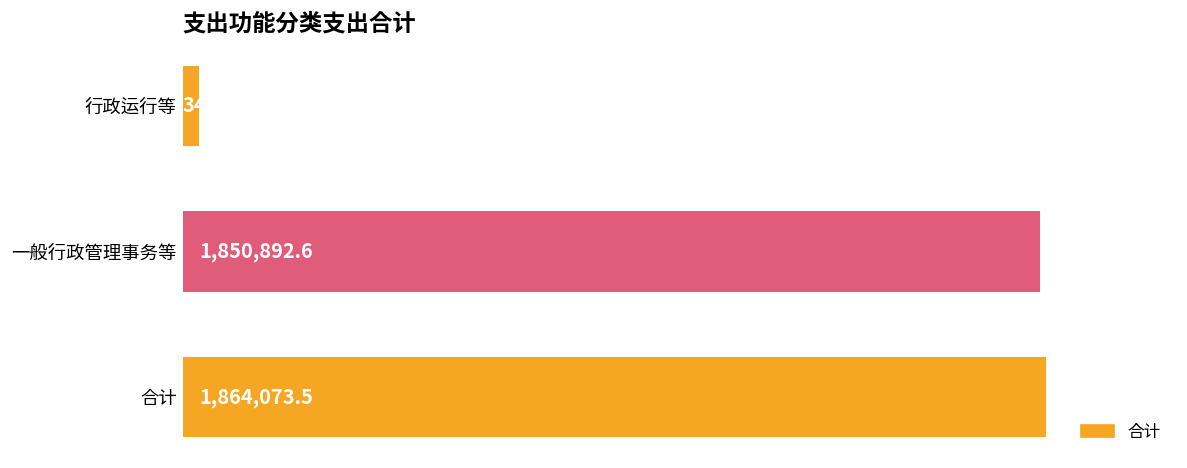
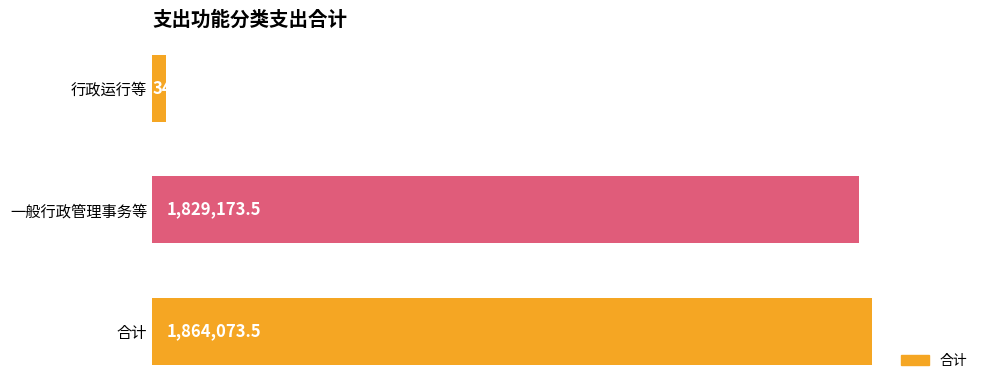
  {
-   "一般行政管理事务等": "1,850,892.6",
+   "一般行政管理事务等": "1,829,173.5",
    "合计": "1,864,073.5"
  }
